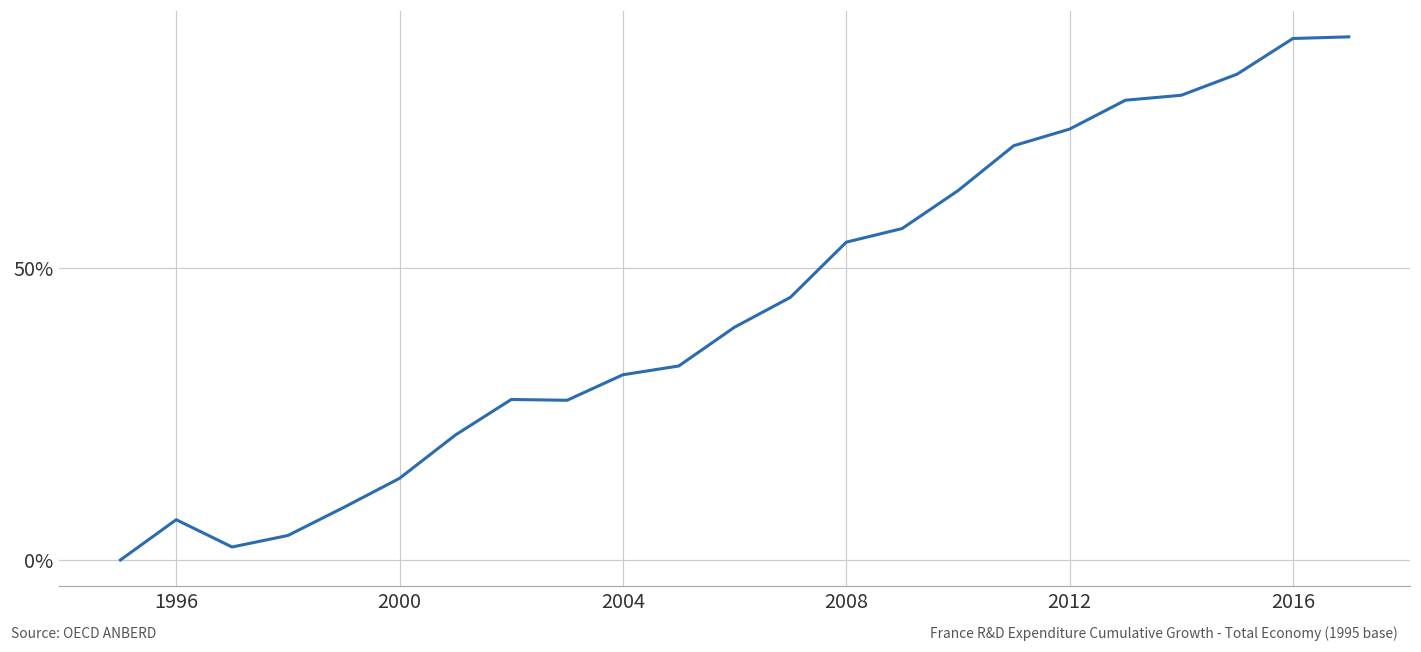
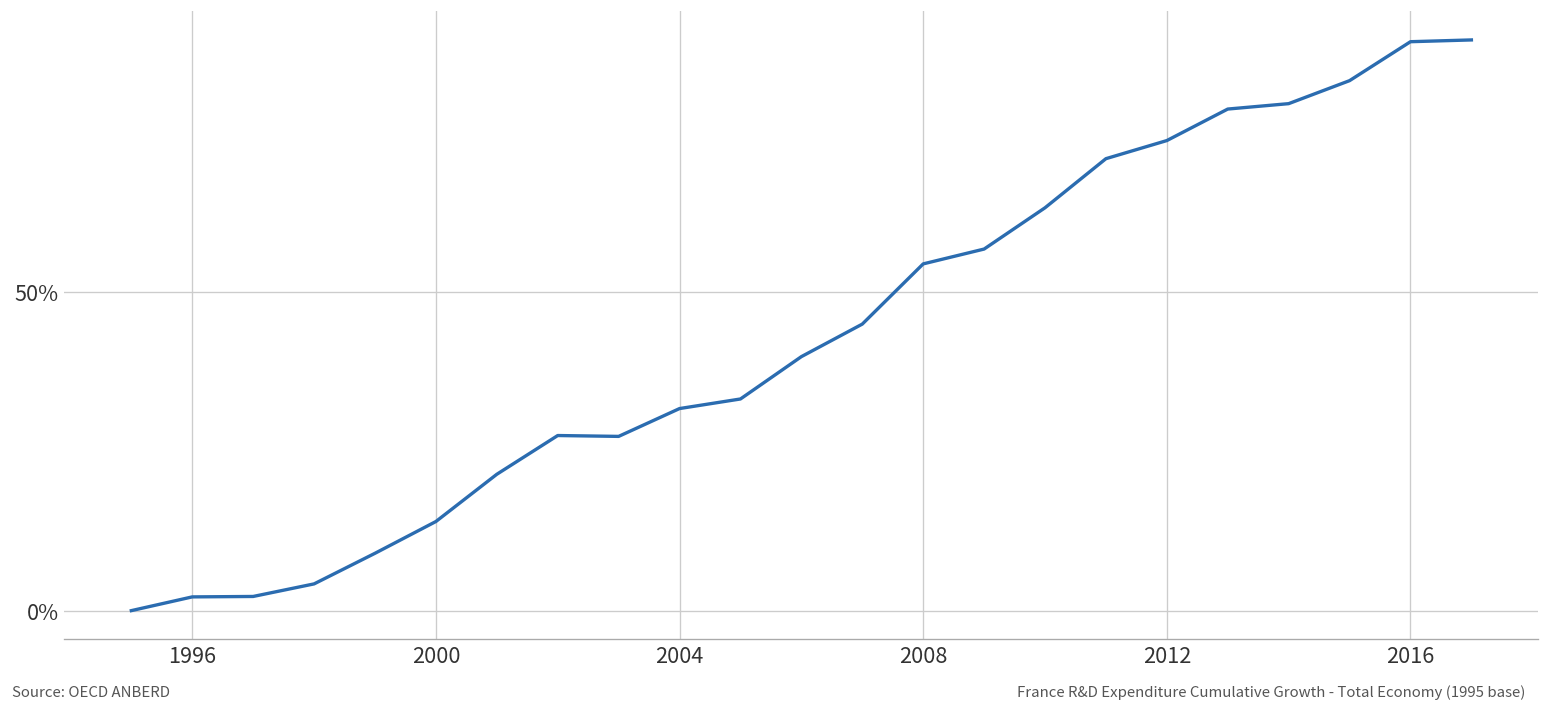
  {
-   "1996": "7%",
+   "1996": "2%",
    "2000": "14%",
    "2004": "32%",
    "2008": "54%",
    "2012": "74%",
    "2016": "89%"
  }
